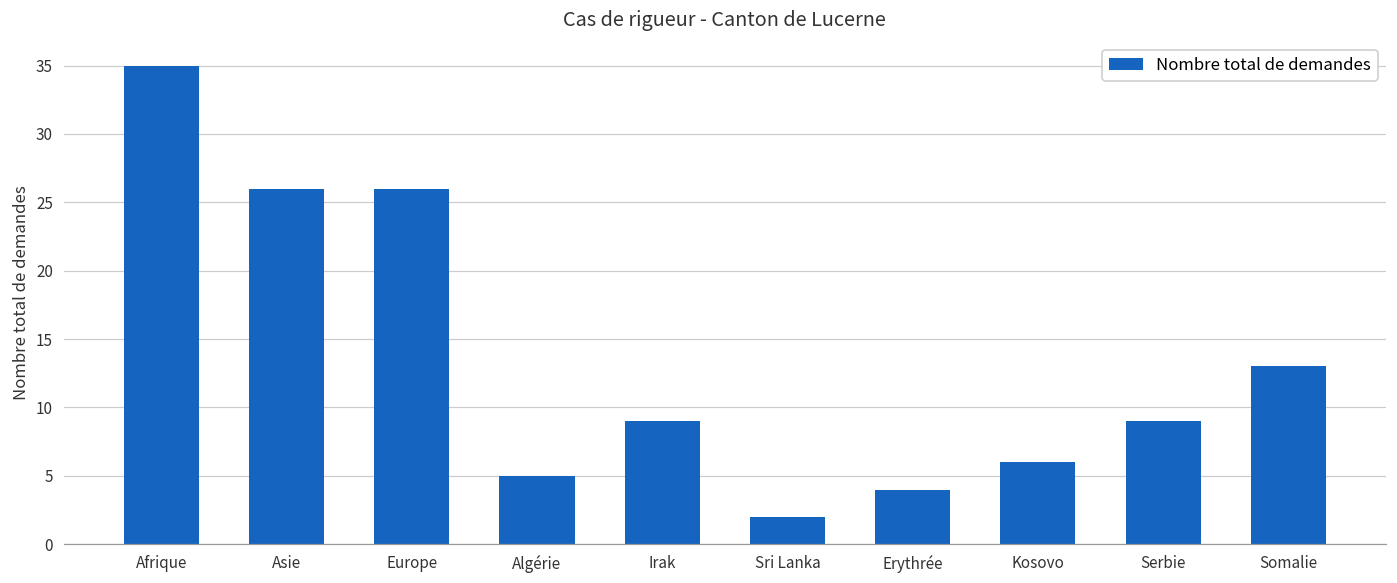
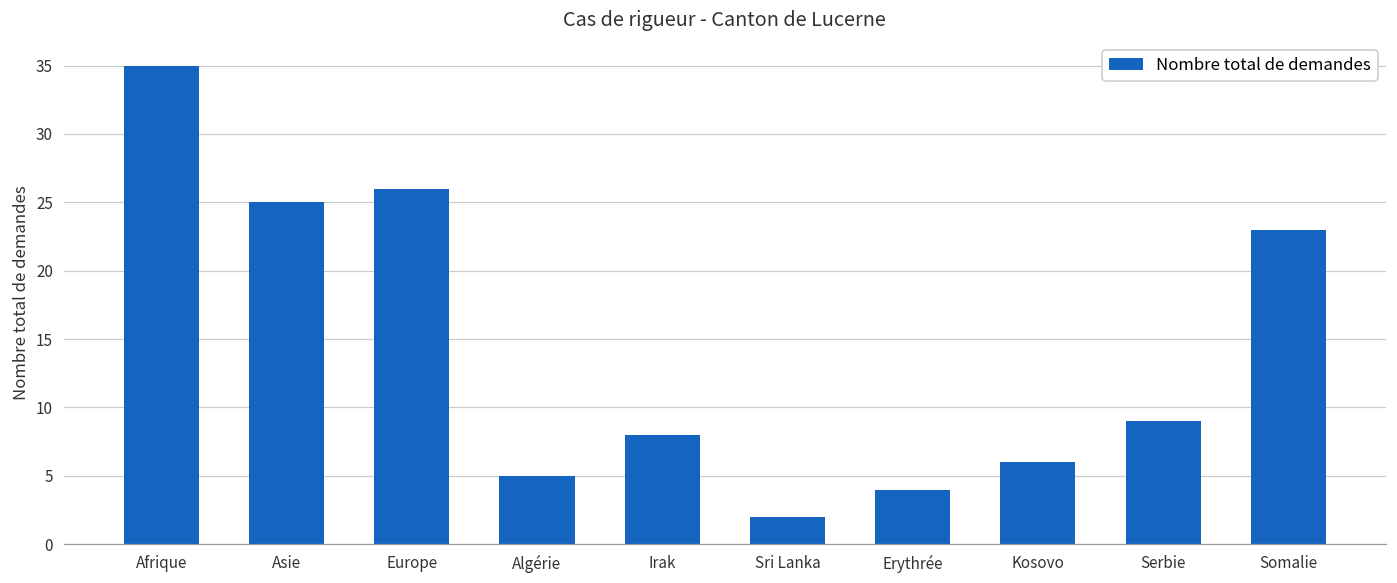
  {
    "Afrique": 35,
-   "Asie": 26,
+   "Asie": 25,
    "Europe": 26,
    "Algérie": 5,
-   "Irak": 9,
+   "Irak": 8,
    "Sri Lanka": 2,
    "Erythrée": 4,
    "Kosovo": 6,
    "Serbie": 9,
-   "Somalie": 13
+   "Somalie": 23
  }
